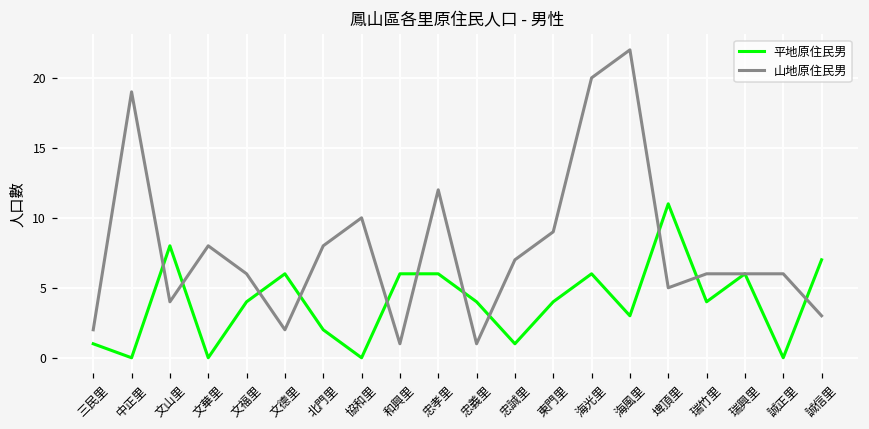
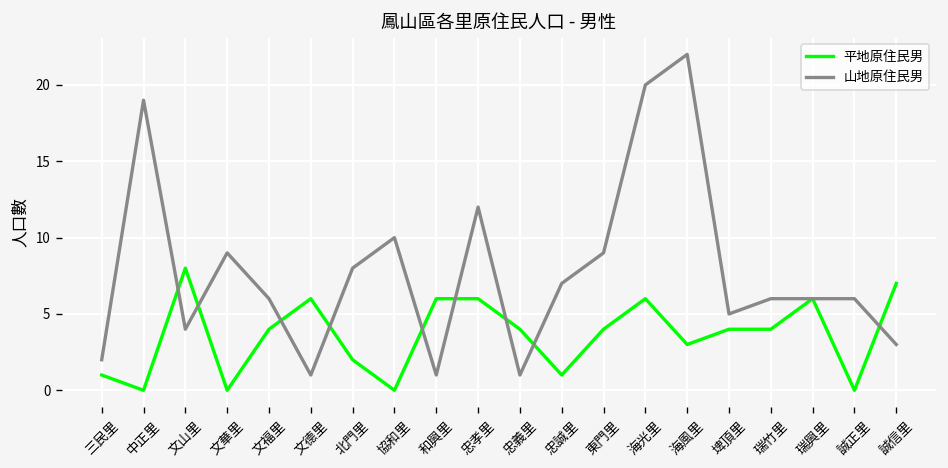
  {
    "平地原住民男": {
      "三民里": 1,
      "中正里": 0,
      "文山里": 8,
      "文華里": 0,
      "文福里": 4,
      "文德里": 6,
      "北門里": 2,
      "協和里": 0,
      "和興里": 6,
      "忠孝里": 6,
      "忠義里": 4,
      "忠誠里": 1,
      "東門里": 4,
      "海光里": 6,
      "海風里": 3,
-     "埤頂里": 11,
+     "埤頂里": 4,
      "瑞竹里": 4,
      "誠正里": 0,
      "誠信里": 7
    },
    "山地原住民男": {
      "三民里": 2,
      "中正里": 19,
      "文山里": 4,
-     "文華里": 8,
+     "文華里": 9,
      "文福里": 6,
-     "文德里": 2,
+     "文德里": 1,
      "北門里": 8,
      "協和里": 10,
      "和興里": 1,
      "忠孝里": 12,
      "忠義里": 1,
      "忠誠里": 7,
      "東門里": 9,
      "海光里": 20,
      "海風里": 22,
      "埤頂里": 5,
      "瑞竹里": 6,
      "誠正里": 6,
      "誠信里": 3
    }
  }
